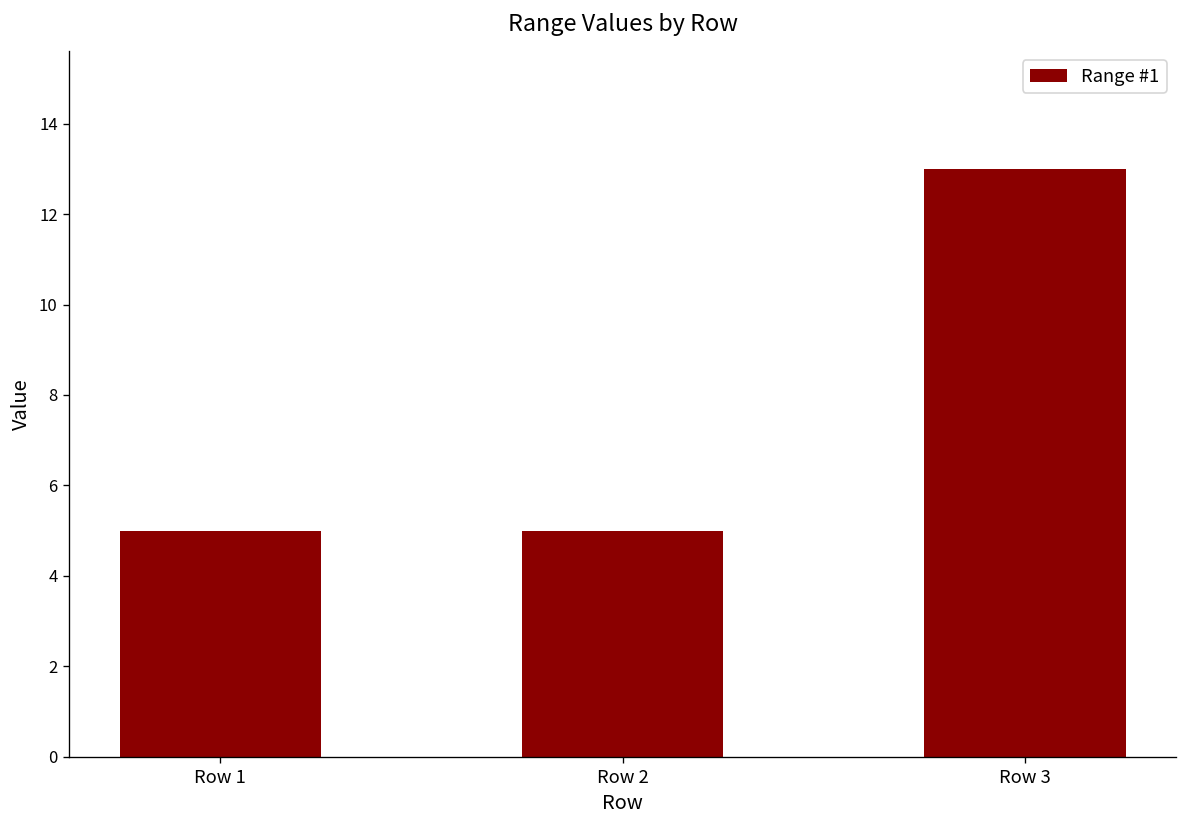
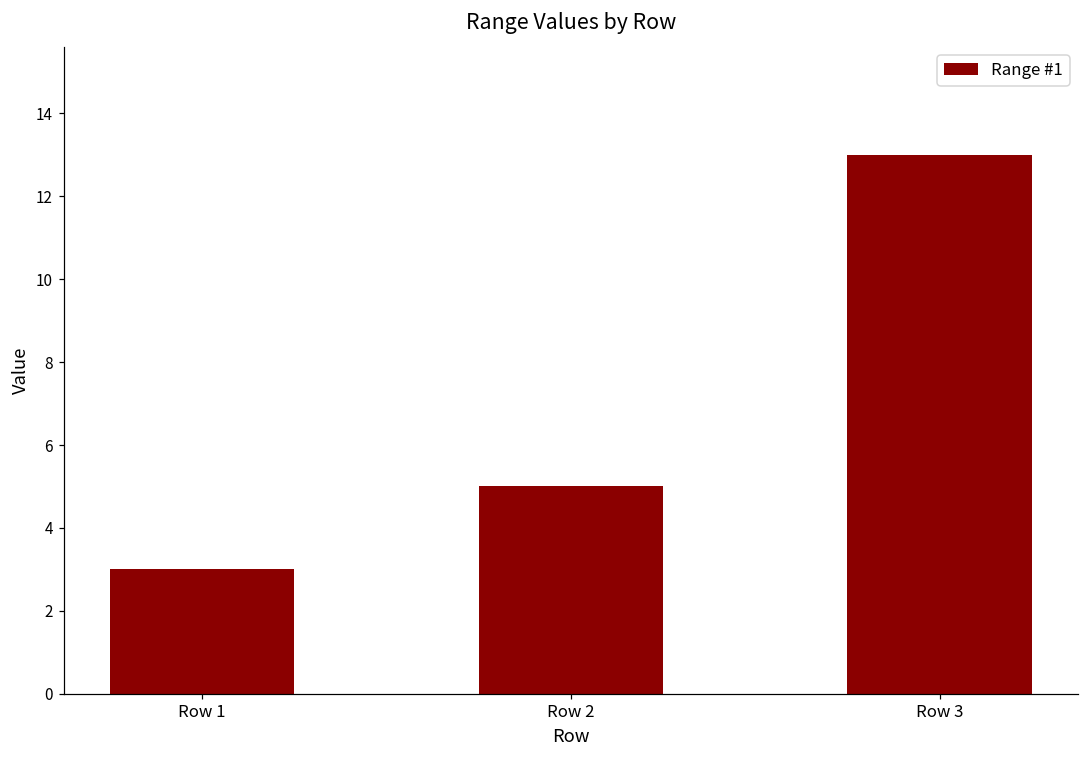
  {
-   "Row 1": 5,
+   "Row 1": 3,
    "Row 2": 5,
    "Row 3": 13
  }
